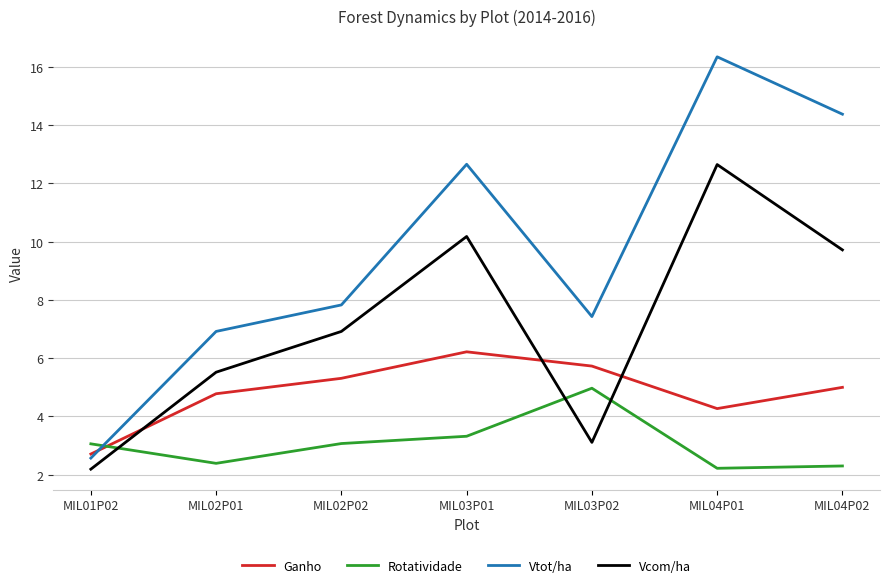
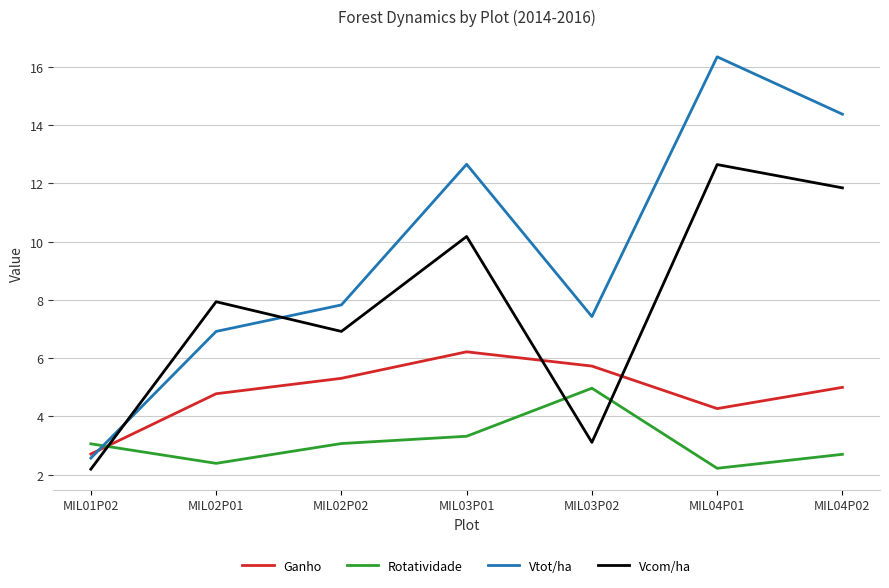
  {
    "Ganho": {
      "MIL01P02": 2.7,
      "MIL02P01": 4.8,
      "MIL02P02": 5.3,
      "MIL03P01": 6.2,
      "MIL03P02": 5.7,
      "MIL04P01": 4.3,
      "MIL04P02": 5.0
    },
    "Rotatividade": {
      "MIL01P02": 3.1,
      "MIL02P01": 2.4,
      "MIL02P02": 3.1,
      "MIL03P01": 3.3,
      "MIL03P02": 5.0,
      "MIL04P01": 2.2,
-     "MIL04P02": 2.3
+     "MIL04P02": 2.7
    },
    "Vtot/ha": {
      "MIL01P02": 2.6,
      "MIL02P01": 6.9,
      "MIL02P02": 7.8,
      "MIL03P01": 12.7,
      "MIL03P02": 7.4,
      "MIL04P01": 16.4,
      "MIL04P02": 14.4
    },
    "Vcom/ha": {
      "MIL01P02": 2.2,
-     "MIL02P01": 5.5,
+     "MIL02P01": 7.9,
      "MIL02P02": 6.9,
      "MIL03P01": 10.2,
      "MIL03P02": 3.1,
      "MIL04P01": 12.7,
-     "MIL04P02": 9.7
+     "MIL04P02": 11.9
    }
  }
